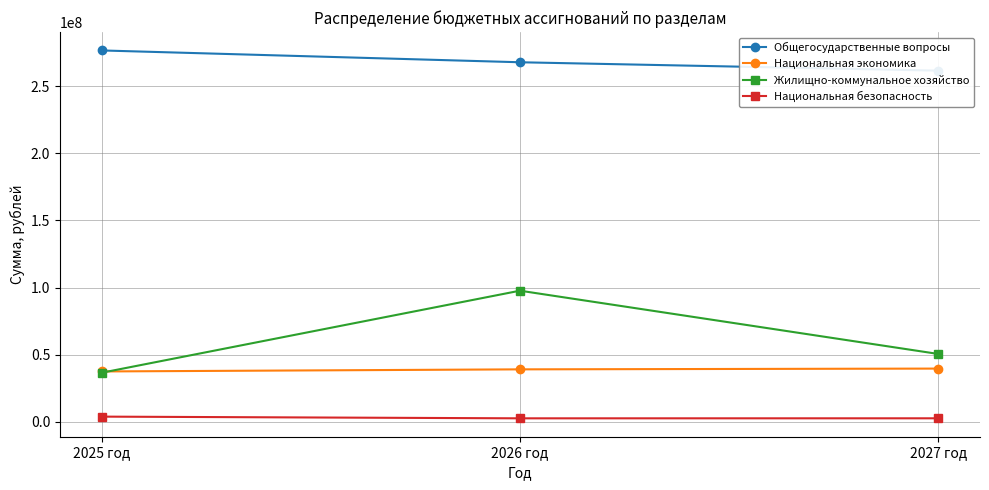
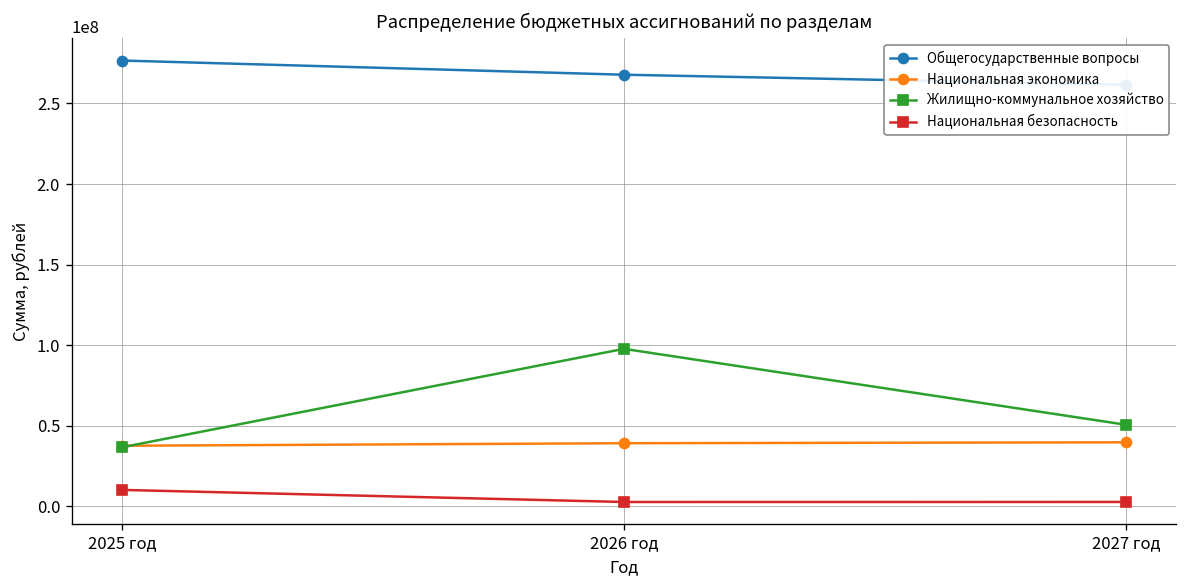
  {
    "Общегосударственные вопросы": {
      "2025 год": 277000000,
      "2026 год": 268000000
    },
    "Национальная экономика": {
      "2026 год": 39000000,
      "2027 год": 40000000
    },
    "Жилищно-коммунальное хозяйство": {
      "2026 год": 98000000,
      "2027 год": 51000000
    },
    "Национальная безопасность": {
-     "2025 год": 4000000,
+     "2025 год": 10000000,
      "2026 год": 3000000,
      "2027 год": 3000000
    }
  }
